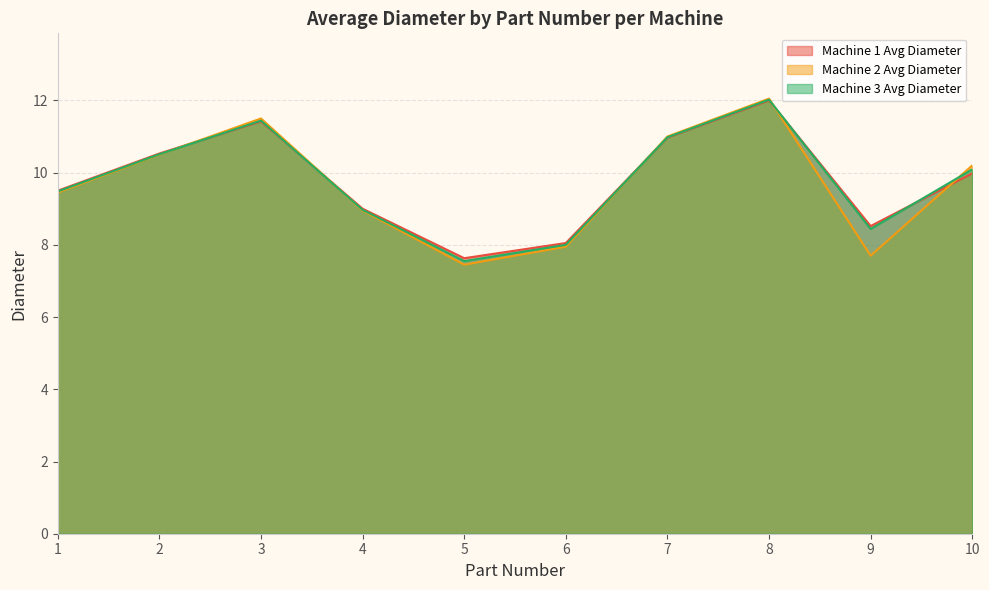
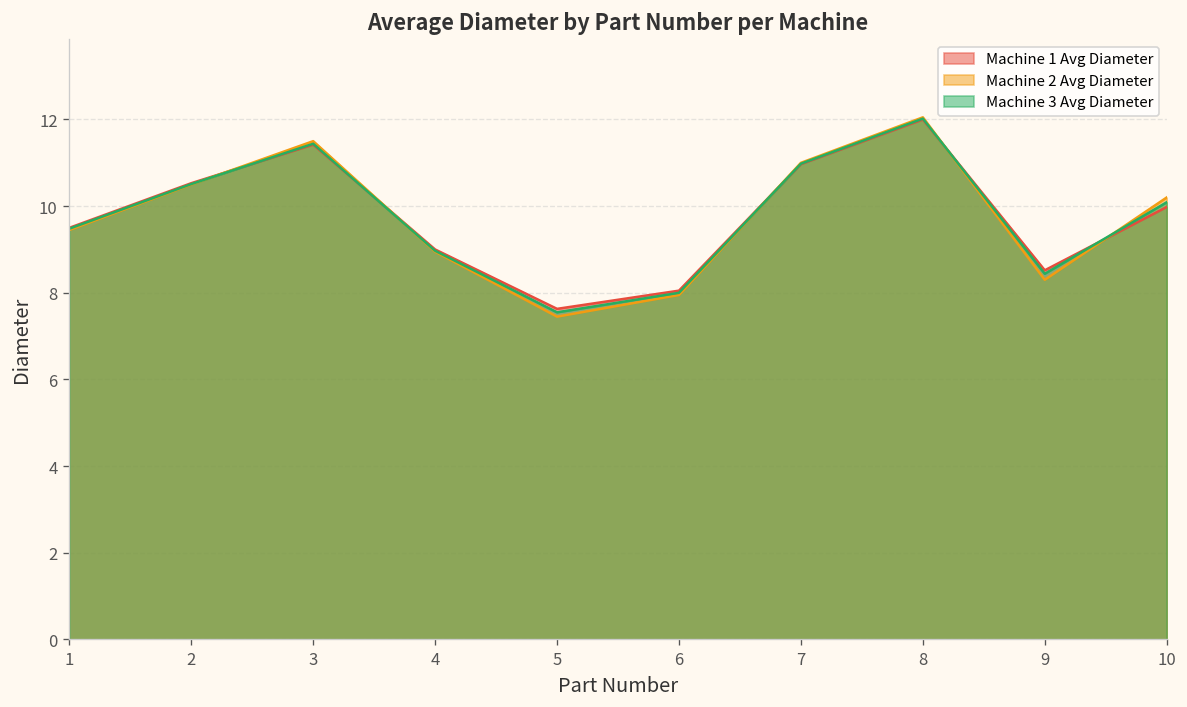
  {
    "Machine 1 Avg Diameter": {
      "5": 7.6,
      "9": 8.5,
      "10": 10.0
    },
    "Machine 2 Avg Diameter": {
      "5": 7.5,
-     "9": 7.7,
+     "9": 8.3,
      "10": 10.2
    },
    "Machine 3 Avg Diameter": {
      "5": 7.6,
      "9": 8.4,
      "10": 10.1
    }
  }
